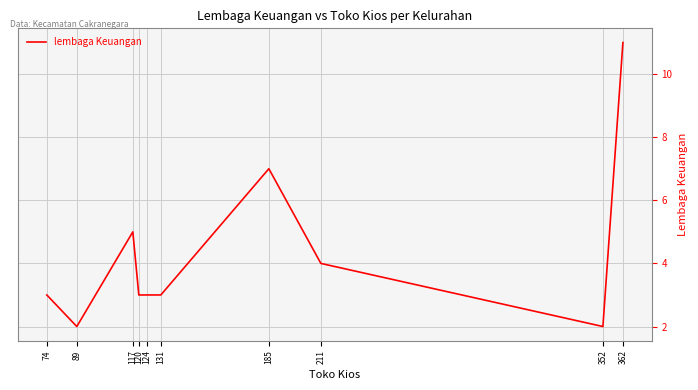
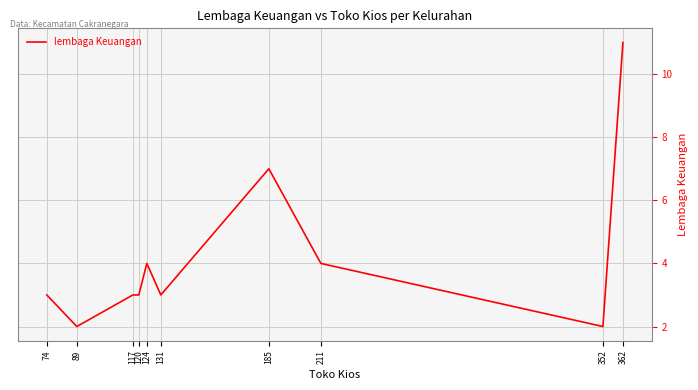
  {
    "74": 3,
    "89": 2,
-   "117": 5,
+   "117": 3,
    "120": 3,
-   "124": 3,
+   "124": 4,
    "131": 3,
    "185": 7,
    "211": 4,
    "352": 2,
    "362": 11
  }
